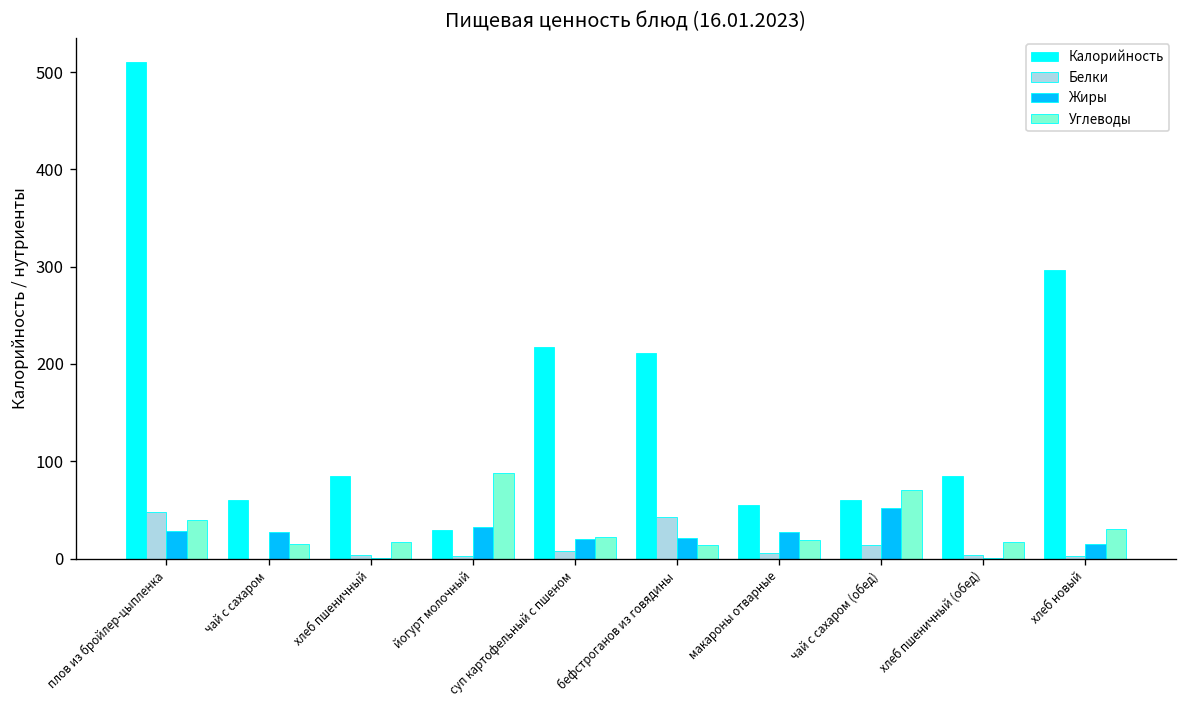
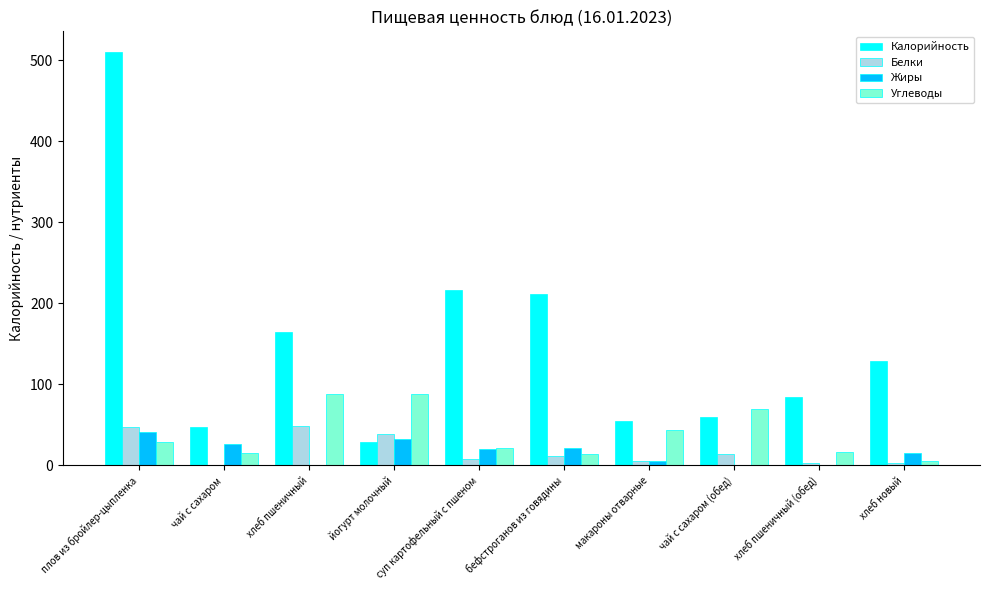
  {
    "Калорийность": {
      "плов из бройлер-цыпленка": 510,
-     "чай с сахаром": 60,
-     "хлеб пшеничный": 80,
+     "чай с сахаром": 50,
+     "хлеб пшеничный": 160,
      "йогурт молочный": 30,
      "суп картофельный с пшеном": 220,
      "бефстроганов из говядины": 210,
      "макароны отварные": 50,
      "чай с сахаром (обед)": 60,
      "хлеб пшеничный (обед)": 80,
-     "хлеб новый": 300
+     "хлеб новый": 130
    },
    "Белки": {
      "плов из бройлер-цыпленка": 50,
      "чай с сахаром": 0,
-     "хлеб пшеничный": 0,
-     "йогурт молочный": 0,
+     "хлеб пшеничный": 50,
+     "йогурт молочный": 40,
      "суп картофельный с пшеном": 10,
-     "бефстроганов из говядины": 40,
+     "бефстроганов из говядины": 10,
      "макароны отварные": 10,
      "чай с сахаром (обед)": 10,
      "хлеб пшеничный (обед)": 0
    },
    "Жиры": {
-     "плов из бройлер-цыпленка": 30,
+     "плов из бройлер-цыпленка": 40,
      "чай с сахаром": 30,
      "йогурт молочный": 30,
      "суп картофельный с пшеном": 20,
      "бефстроганов из говядины": 20,
-     "макароны отварные": 30,
-     "чай с сахаром (обед)": 50,
+     "макароны отварные": 0,
+     "чай с сахаром (обед)": 0,
      "хлеб новый": 20
    },
    "Углеводы": {
-     "плов из бройлер-цыпленка": 40,
+     "плов из бройлер-цыпленка": 30,
      "чай с сахаром": 20,
-     "хлеб пшеничный": 20,
+     "хлеб пшеничный": 90,
      "йогурт молочный": 90,
      "суп картофельный с пшеном": 20,
      "бефстроганов из говядины": 10,
-     "макароны отварные": 20,
+     "макароны отварные": 40,
      "чай с сахаром (обед)": 70,
      "хлеб пшеничный (обед)": 20,
-     "хлеб новый": 30
+     "хлеб новый": 10
    }
  }
